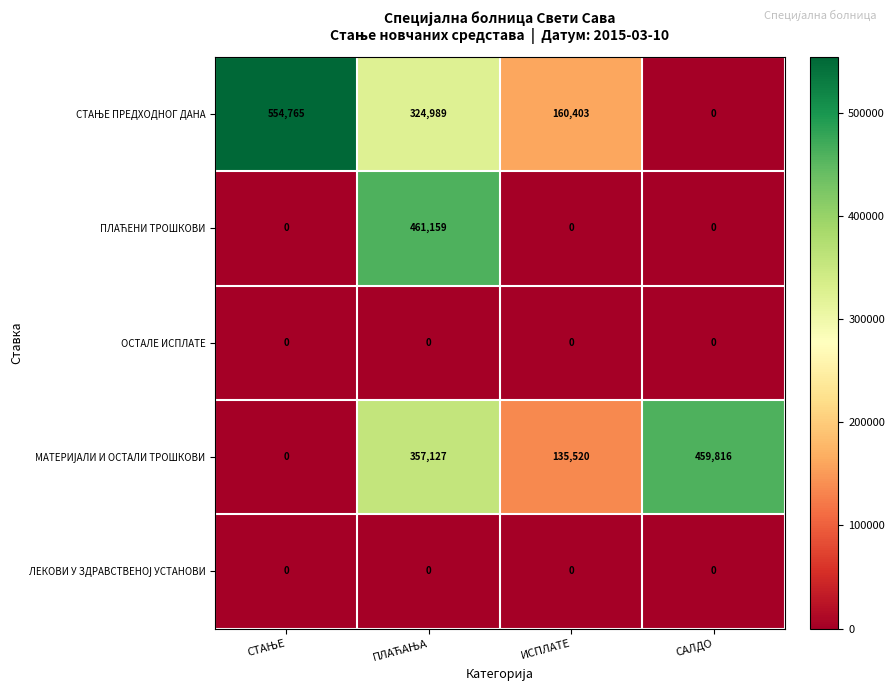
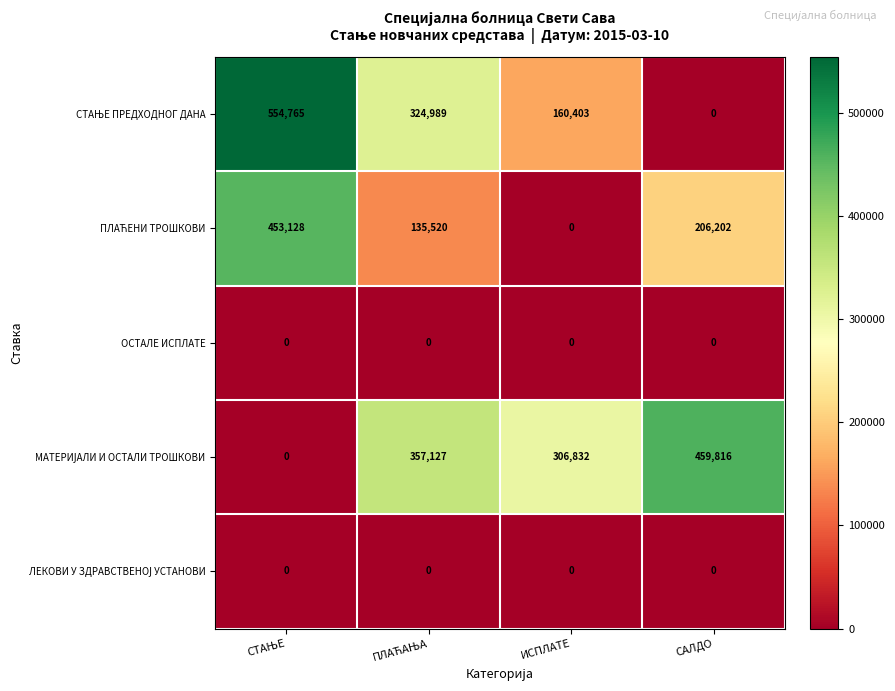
  {
    "СТАЊЕ ПРЕДХОДНОГ ДАНА": {
      "СТАЊЕ": "554,765",
      "ПЛАЋАЊА": "324,989",
      "ИСПЛАТЕ": "160,403",
      "САЛДО": "0"
    },
    "ПЛАЋЕНИ ТРОШКОВИ": {
-     "СТАЊЕ": "0",
-     "ПЛАЋАЊА": "461,159",
+     "СТАЊЕ": "453,128",
+     "ПЛАЋАЊА": "135,520",
      "ИСПЛАТЕ": "0",
-     "САЛДО": "0"
+     "САЛДО": "206,202"
    },
    "ОСТАЛЕ ИСПЛАТЕ": {
      "СТАЊЕ": "0",
      "ПЛАЋАЊА": "0",
      "ИСПЛАТЕ": "0",
      "САЛДО": "0"
    },
    "МАТЕРИЈАЛИ И ОСТАЛИ ТРОШКОВИ": {
      "СТАЊЕ": "0",
      "ПЛАЋАЊА": "357,127",
-     "ИСПЛАТЕ": "135,520",
+     "ИСПЛАТЕ": "306,832",
      "САЛДО": "459,816"
    },
    "ЛЕКОВИ У ЗДРАВСТВЕНОЈ УСТАНОВИ": {
      "СТАЊЕ": "0",
      "ПЛАЋАЊА": "0",
      "ИСПЛАТЕ": "0",
      "САЛДО": "0"
    }
  }
